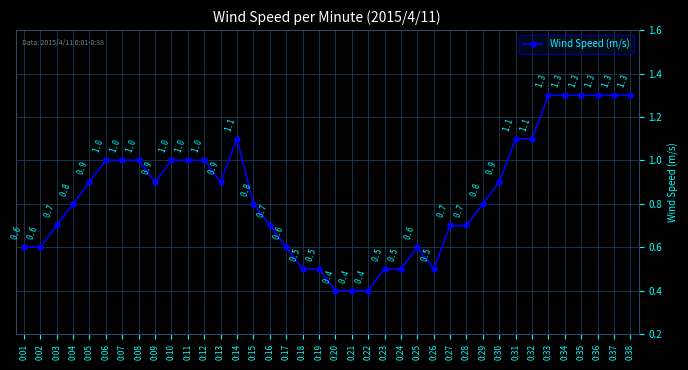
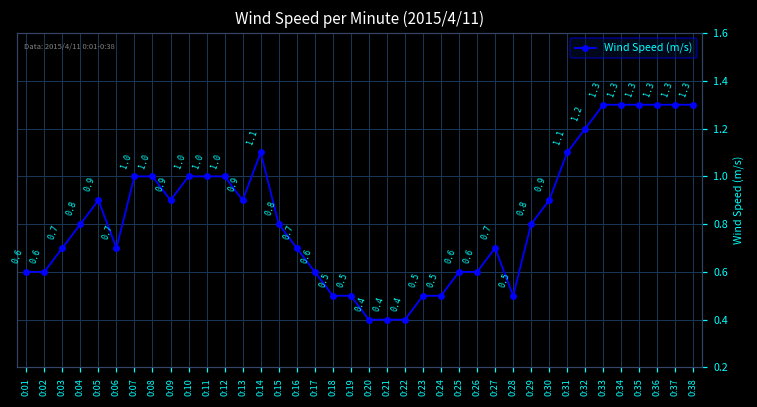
  {
    "0:01": 0.6,
    "0:02": 0.6,
    "0:03": 0.7,
    "0:04": 0.8,
    "0:05": 0.9,
-   "0:06": 1.0,
+   "0:06": 0.7,
    "0:07": 1.0,
    "0:08": 1.0,
    "0:09": 0.9,
    "0:10": 1.0,
    "0:11": 1.0,
    "0:12": 1.0,
    "0:13": 0.9,
    "0:14": 1.1,
    "0:15": 0.8,
    "0:16": 0.7,
    "0:17": 0.6,
    "0:18": 0.5,
    "0:19": 0.5,
    "0:20": 0.4,
    "0:21": 0.4,
    "0:22": 0.4,
    "0:23": 0.5,
    "0:24": 0.5,
    "0:25": 0.6,
-   "0:26": 0.5,
+   "0:26": 0.6,
    "0:27": 0.7,
-   "0:28": 0.7,
+   "0:28": 0.5,
    "0:29": 0.8,
    "0:30": 0.9,
    "0:31": 1.1,
-   "0:32": 1.1,
+   "0:32": 1.2,
    "0:33": 1.3,
    "0:34": 1.3,
    "0:35": 1.3,
    "0:36": 1.3,
    "0:37": 1.3,
    "0:38": 1.3
  }
